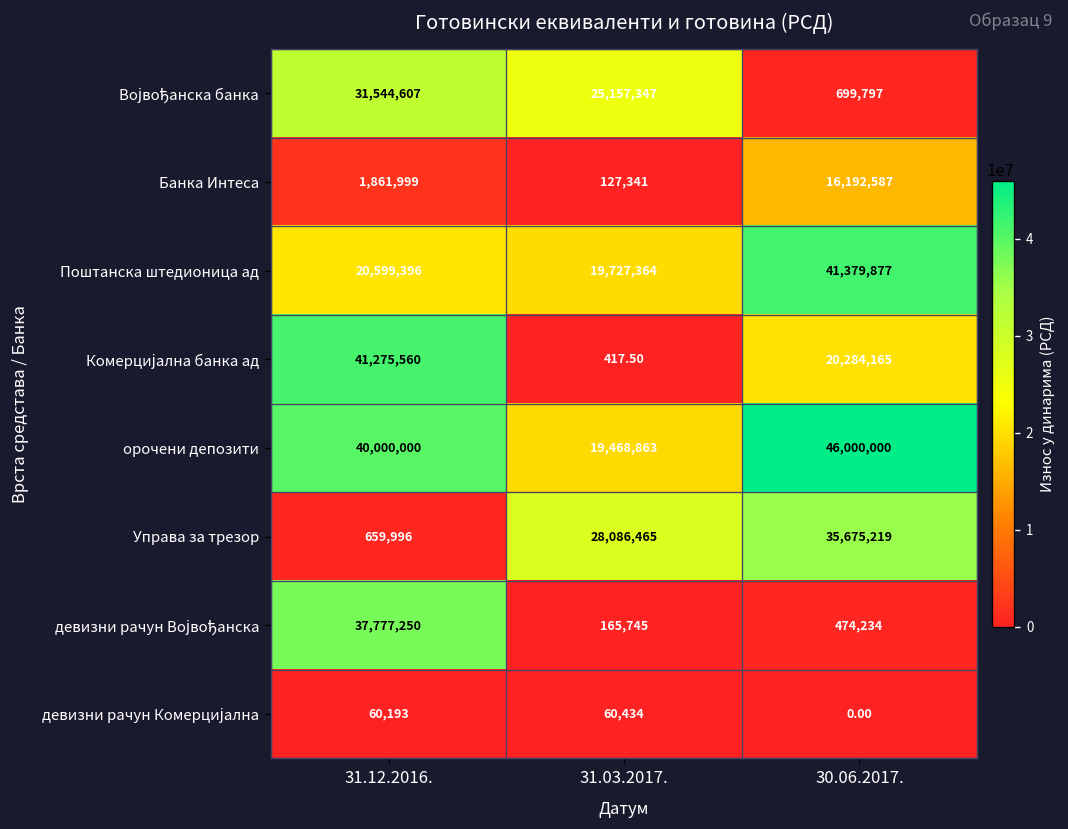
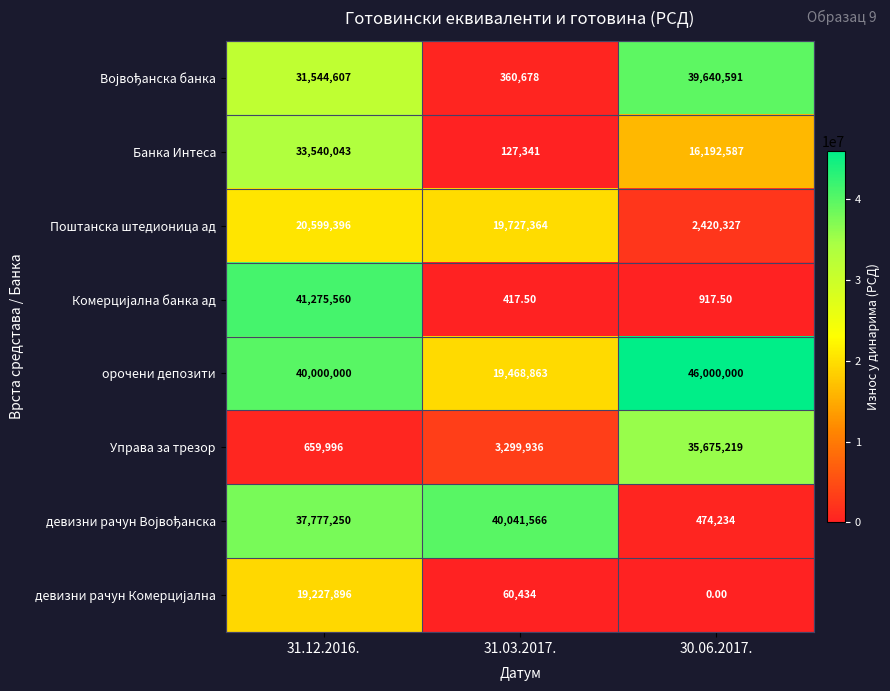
  {
    "Војвођанска банка": {
      "31.12.2016.": "31,544,607",
-     "31.03.2017.": "25,157,347",
-     "30.06.2017.": "699,797"
+     "31.03.2017.": "360,678",
+     "30.06.2017.": "39,640,591"
    },
    "Банка Интеса": {
-     "31.12.2016.": "1,861,999",
+     "31.12.2016.": "33,540,043",
      "31.03.2017.": "127,341",
      "30.06.2017.": "16,192,587"
    },
    "Поштанска штедионица ад": {
      "31.12.2016.": "20,599,396",
      "31.03.2017.": "19,727,364",
-     "30.06.2017.": "41,379,877"
+     "30.06.2017.": "2,420,327"
    },
    "Комерцијална банка ад": {
      "31.12.2016.": "41,275,560",
      "31.03.2017.": "417.50",
-     "30.06.2017.": "20,284,165"
+     "30.06.2017.": "917.50"
    },
    "орочени депозити": {
      "31.12.2016.": "40,000,000",
      "31.03.2017.": "19,468,863",
      "30.06.2017.": "46,000,000"
    },
    "Управа за трезор": {
      "31.12.2016.": "659,996",
-     "31.03.2017.": "28,086,465",
+     "31.03.2017.": "3,299,936",
      "30.06.2017.": "35,675,219"
    },
    "девизни рачун Војвођанска": {
      "31.12.2016.": "37,777,250",
-     "31.03.2017.": "165,745",
+     "31.03.2017.": "40,041,566",
      "30.06.2017.": "474,234"
    },
    "девизни рачун Комерцијална": {
-     "31.12.2016.": "60,193",
+     "31.12.2016.": "19,227,896",
      "31.03.2017.": "60,434",
      "30.06.2017.": "0.00"
    }
  }
